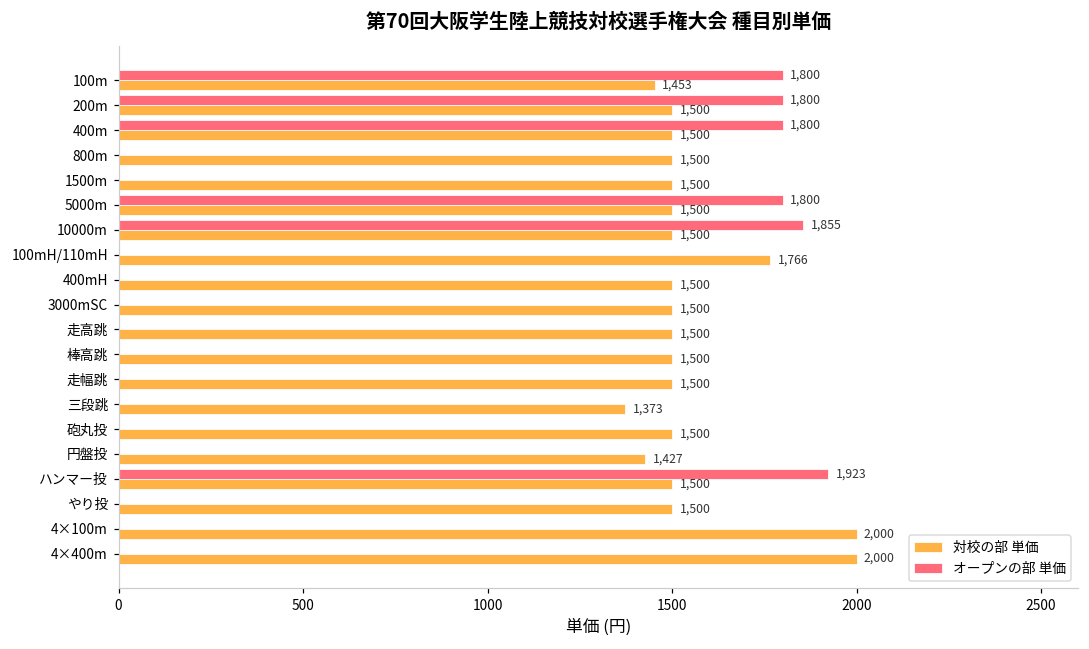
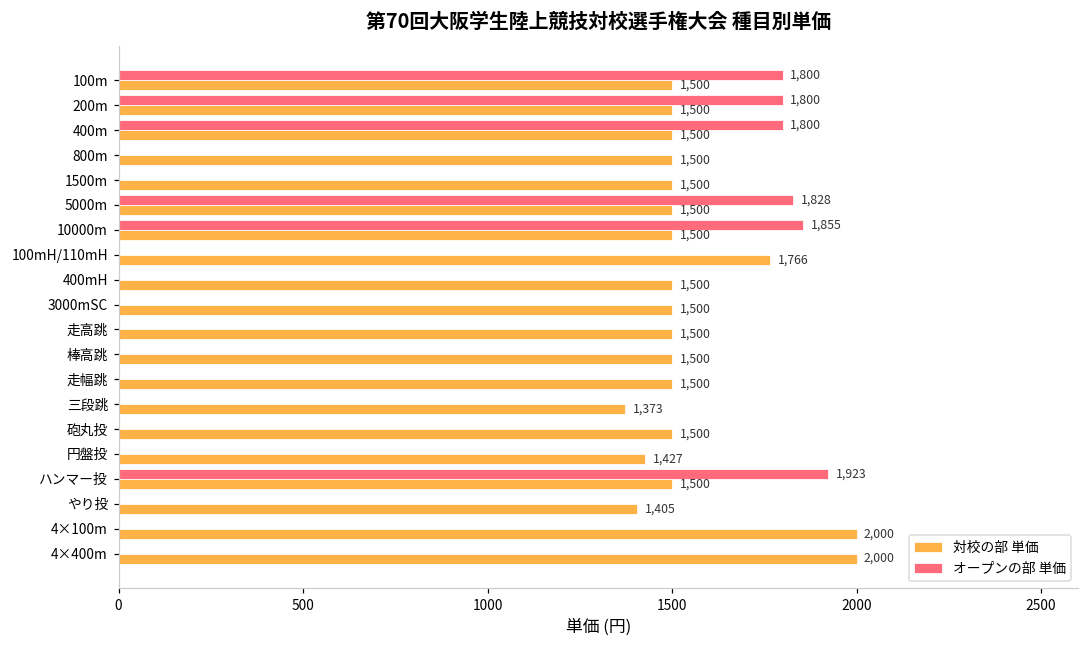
  {
    "対校の部 単価": {
-     "100m": "1,453",
+     "100m": "1,500",
      "200m": "1,500",
      "400m": "1,500",
      "800m": "1,500",
      "1500m": "1,500",
      "5000m": "1,500",
      "10000m": "1,500",
      "100mH/110mH": "1,766",
      "400mH": "1,500",
      "3000mSC": "1,500",
      "走高跳": "1,500",
      "棒高跳": "1,500",
      "走幅跳": "1,500",
      "三段跳": "1,373",
      "砲丸投": "1,500",
      "円盤投": "1,427",
      "ハンマー投": "1,500",
-     "やり投": "1,500",
+     "やり投": "1,405",
      "4×100m": "2,000",
      "4×400m": "2,000"
    },
    "オープンの部 単価": {
      "100m": "1,800",
      "200m": "1,800",
      "400m": "1,800",
-     "5000m": "1,800",
+     "5000m": "1,828",
      "10000m": "1,855",
      "ハンマー投": "1,923"
    }
  }
